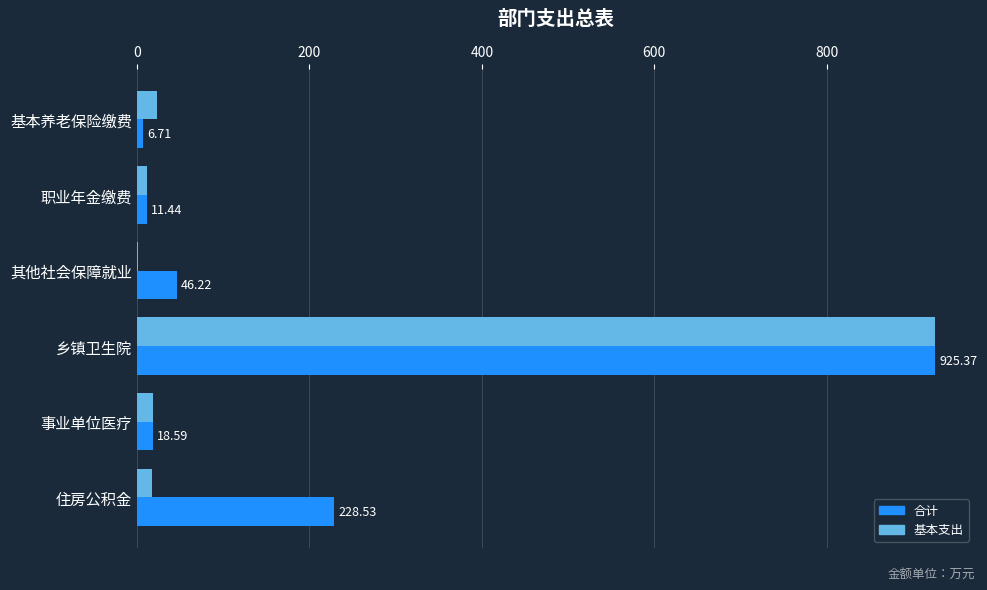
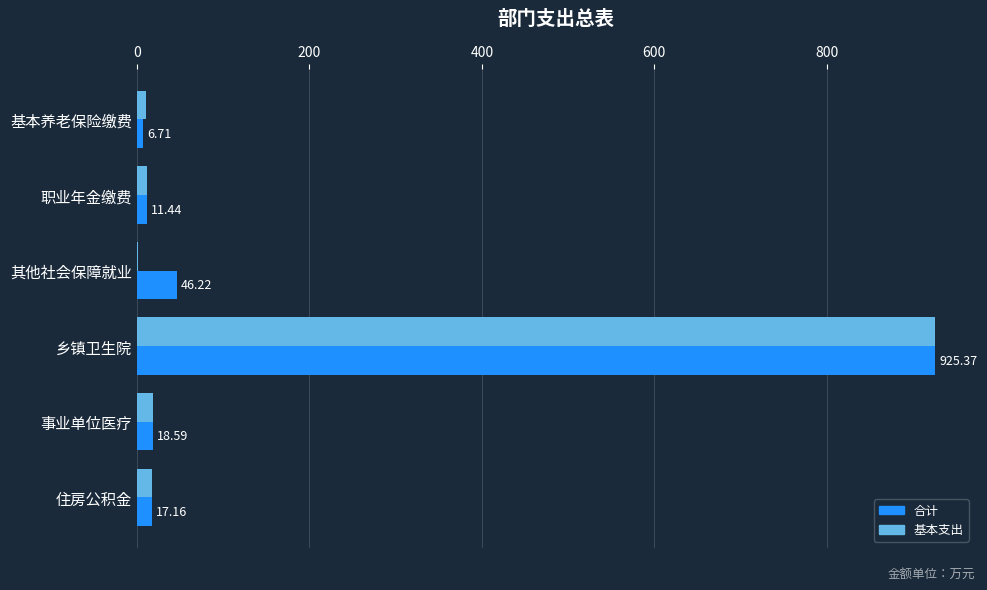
  {
    "合计": {
      "基本养老保险缴费": 6.71,
      "职业年金缴费": 11.44,
      "其他社会保障就业": 46.22,
      "乡镇卫生院": 925.37,
      "事业单位医疗": 18.59,
-     "住房公积金": 228.53
+     "住房公积金": 17.16
    },
    "基本支出": {
-     "基本养老保险缴费": 20
+     "基本养老保险缴费": 10
    }
  }
